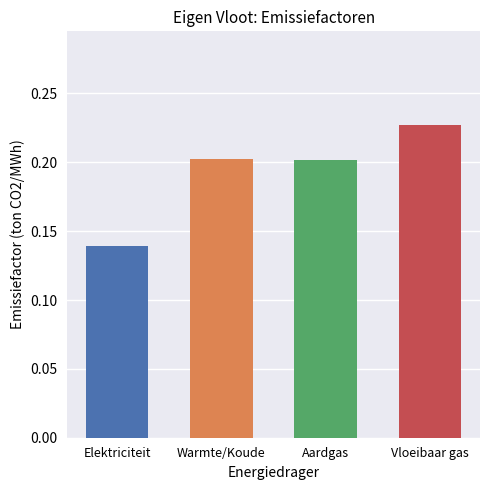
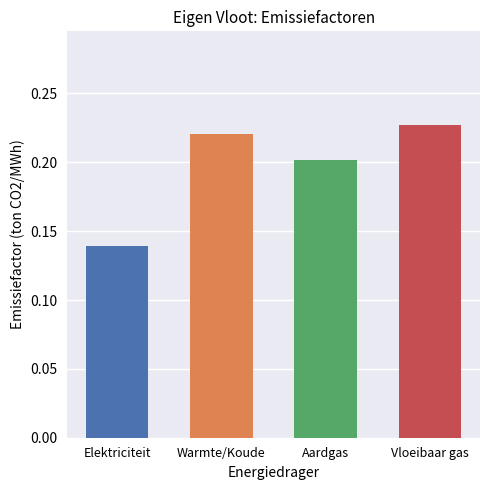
  {
    "Elektriciteit": 0.139,
-   "Warmte/Koude": 0.202,
+   "Warmte/Koude": 0.220,
    "Aardgas": 0.202,
    "Vloeibaar gas": 0.227
  }
